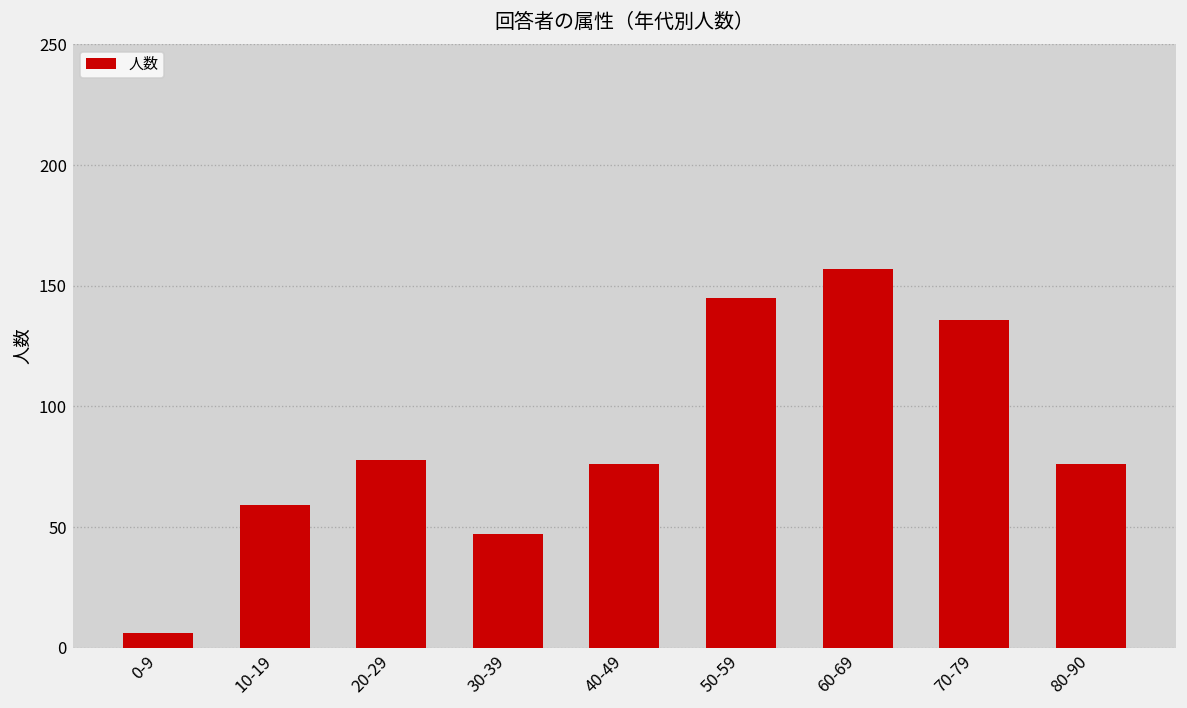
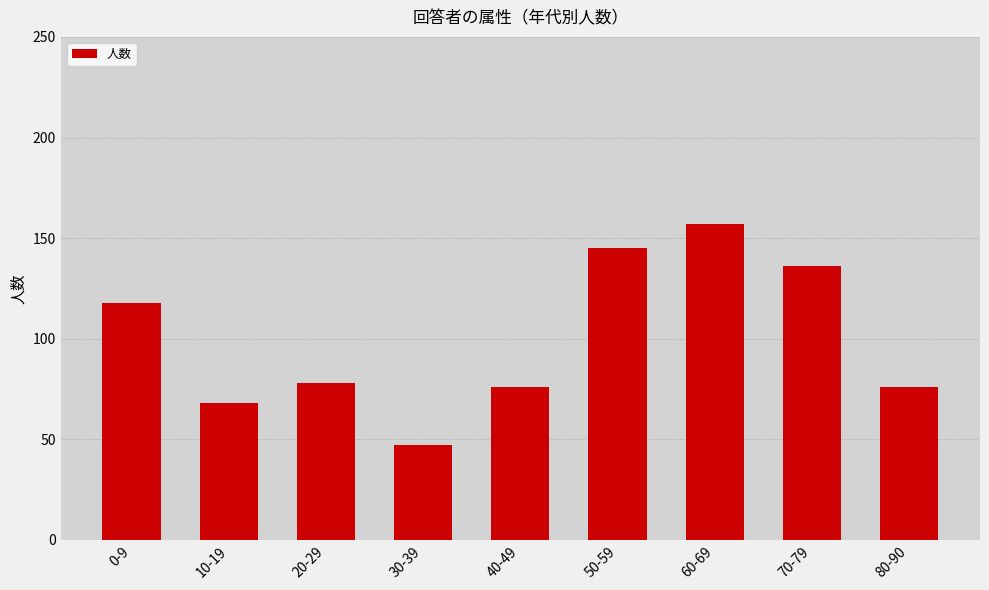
  {
-   "0-9": 6,
-   "10-19": 59,
+   "0-9": 118,
+   "10-19": 68,
    "20-29": 78,
    "30-39": 47,
    "40-49": 76,
    "50-59": 145,
    "60-69": 157,
    "70-79": 136,
    "80-90": 76
  }
